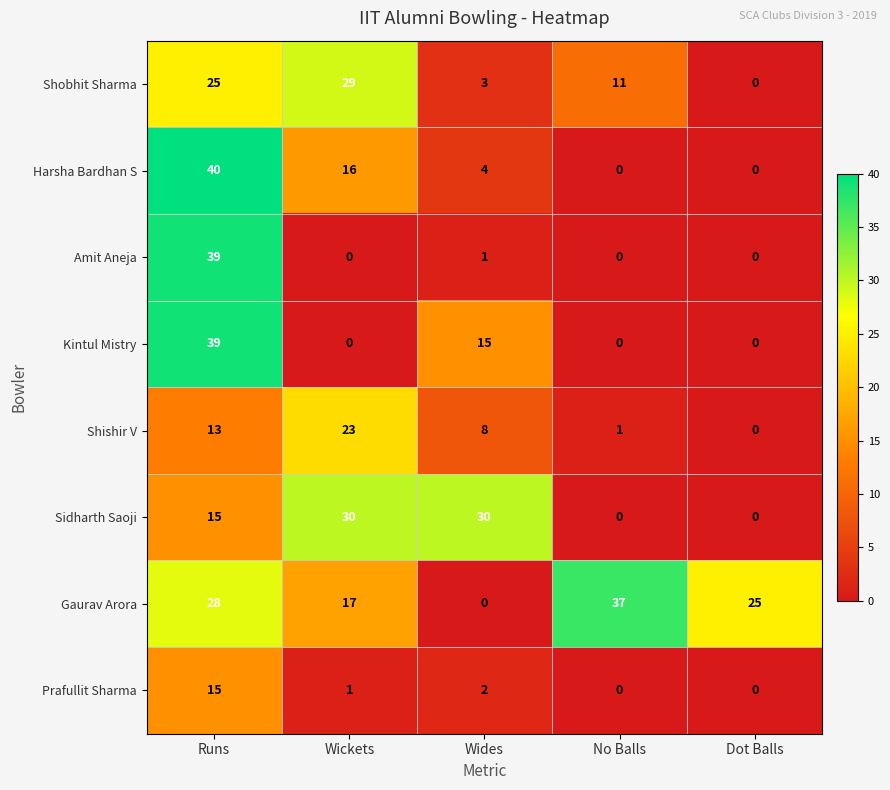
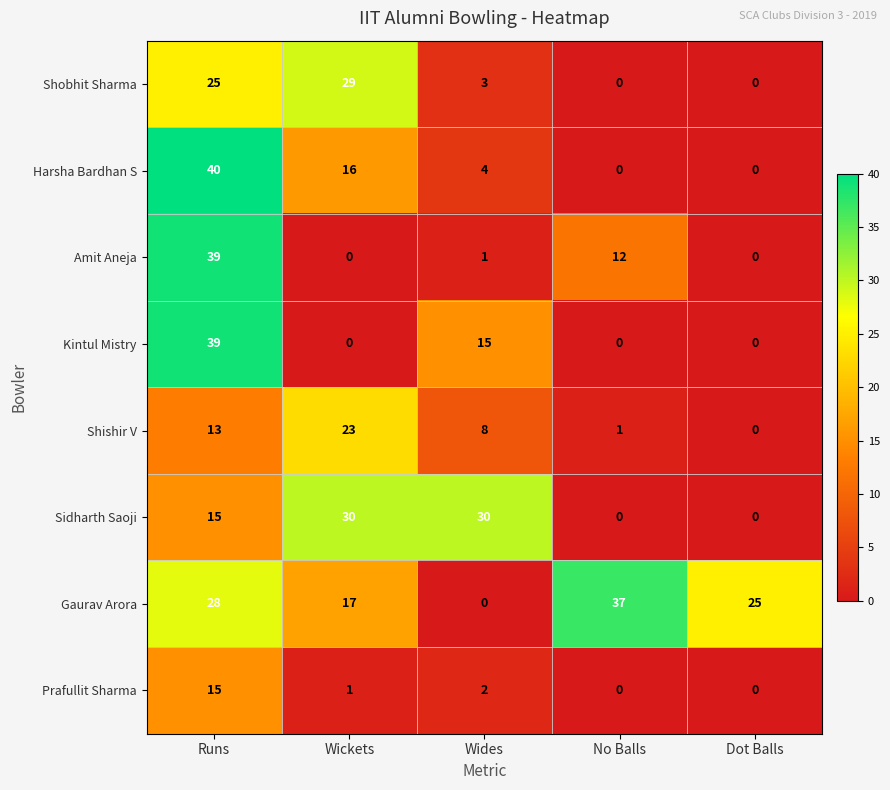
  {
    "Shobhit Sharma": {
      "Runs": 25,
      "Wickets": 29,
      "Wides": 3,
-     "No Balls": 11,
+     "No Balls": 0,
      "Dot Balls": 0
    },
    "Harsha Bardhan S": {
      "Runs": 40,
      "Wickets": 16,
      "Wides": 4,
      "No Balls": 0,
      "Dot Balls": 0
    },
    "Amit Aneja": {
      "Runs": 39,
      "Wickets": 0,
      "Wides": 1,
-     "No Balls": 0,
+     "No Balls": 12,
      "Dot Balls": 0
    },
    "Kintul Mistry": {
      "Runs": 39,
      "Wickets": 0,
      "Wides": 15,
      "No Balls": 0,
      "Dot Balls": 0
    },
    "Shishir V": {
      "Runs": 13,
      "Wickets": 23,
      "Wides": 8,
      "No Balls": 1,
      "Dot Balls": 0
    },
    "Sidharth Saoji": {
      "Runs": 15,
      "Wickets": 30,
      "Wides": 30,
      "No Balls": 0,
      "Dot Balls": 0
    },
    "Gaurav Arora": {
      "Runs": 28,
      "Wickets": 17,
      "Wides": 0,
      "No Balls": 37,
      "Dot Balls": 25
    },
    "Prafullit Sharma": {
      "Runs": 15,
      "Wickets": 1,
      "Wides": 2,
      "No Balls": 0,
      "Dot Balls": 0
    }
  }
